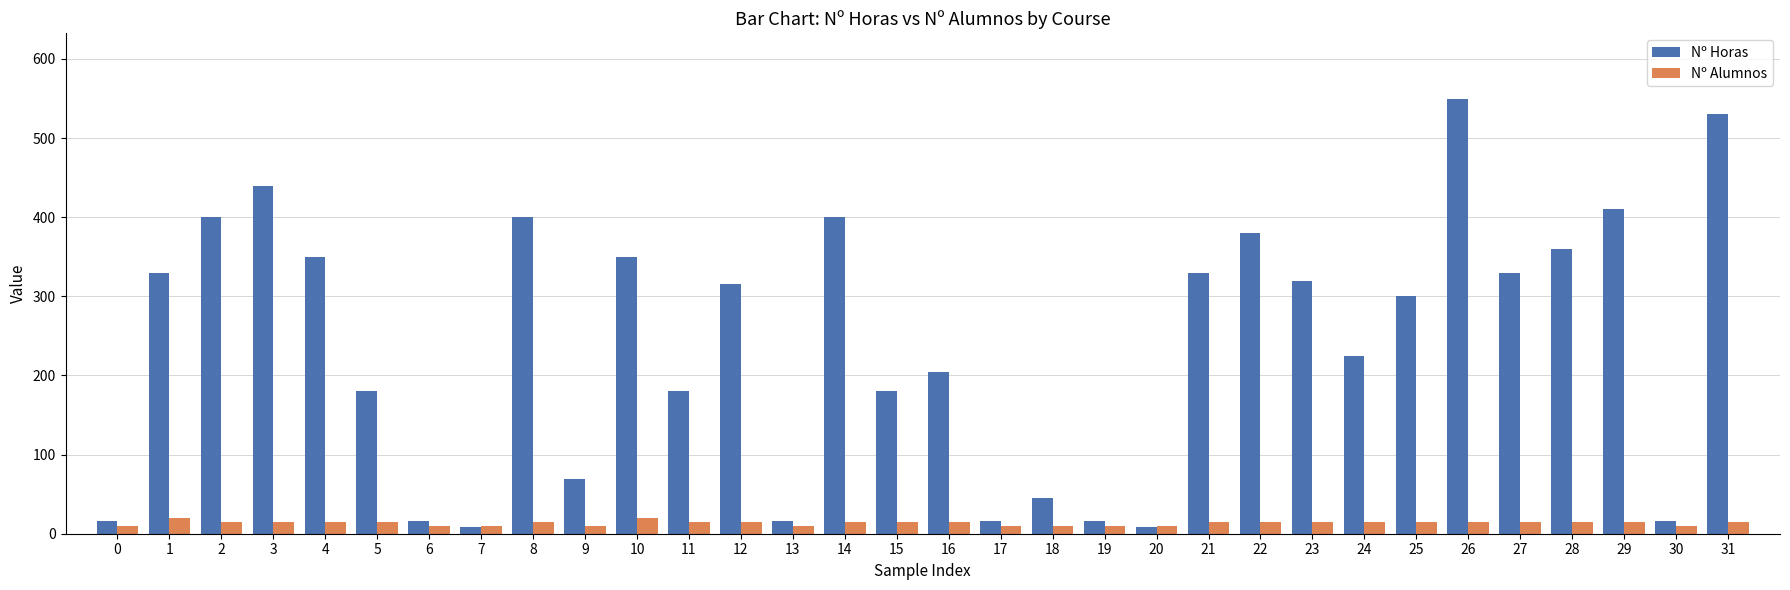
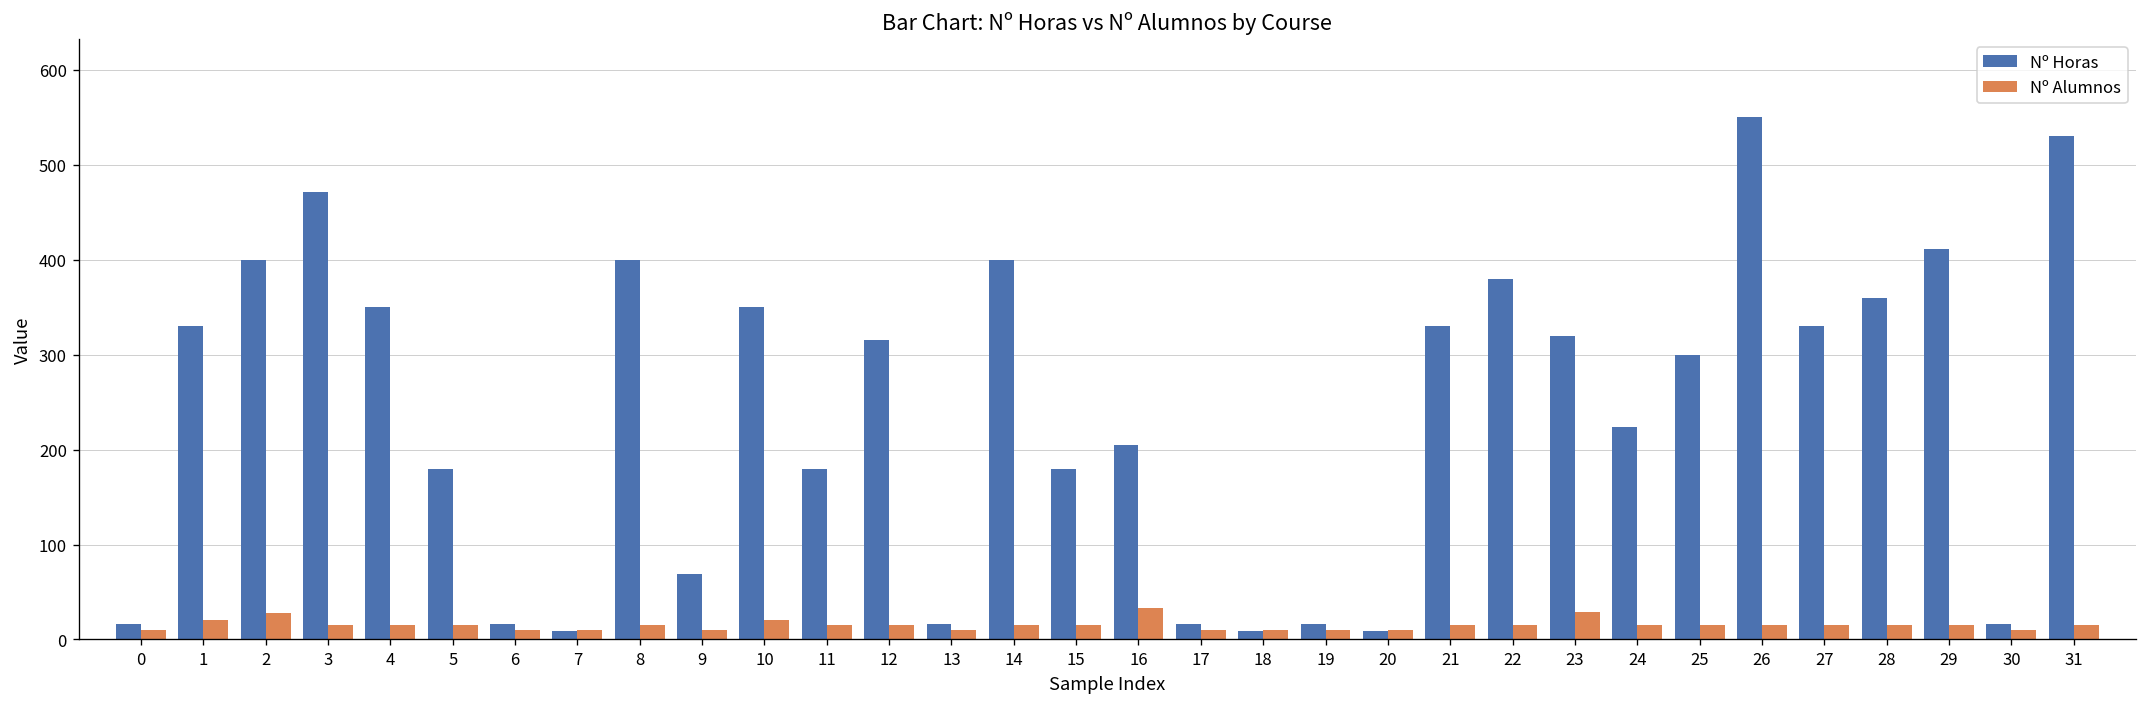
  {
    "Nº Horas": {
      "0": 20,
      "1": 330,
      "2": 400,
-     "3": 440,
+     "3": 470,
      "4": 350,
      "5": 180,
      "6": 20,
      "7": 10,
      "8": 400,
      "9": 70,
      "10": 350,
      "11": 180,
      "12": 320,
      "13": 20,
      "14": 400,
      "15": 180,
      "16": 210,
      "17": 20,
-     "18": 50,
+     "18": 10,
      "19": 20,
      "20": 10,
      "21": 330,
      "22": 380,
      "23": 320,
      "24": 220,
      "25": 300,
      "26": 550,
      "27": 330,
      "28": 360,
      "29": 410,
      "30": 20,
      "31": 530
    },
    "Nº Alumnos": {
      "0": 10,
      "1": 20,
-     "2": 20,
+     "2": 30,
      "3": 20,
      "4": 20,
      "5": 20,
      "6": 10,
      "7": 10,
      "8": 20,
      "9": 10,
      "10": 20,
      "11": 20,
      "12": 20,
      "13": 10,
      "14": 20,
      "15": 20,
-     "16": 20,
+     "16": 30,
      "17": 10,
      "18": 10,
      "19": 10,
      "20": 10,
      "21": 20,
      "22": 20,
-     "23": 20,
+     "23": 30,
      "24": 20,
      "25": 20,
      "26": 20,
      "27": 20,
      "28": 20,
      "29": 20,
      "30": 10,
      "31": 20
    }
  }
